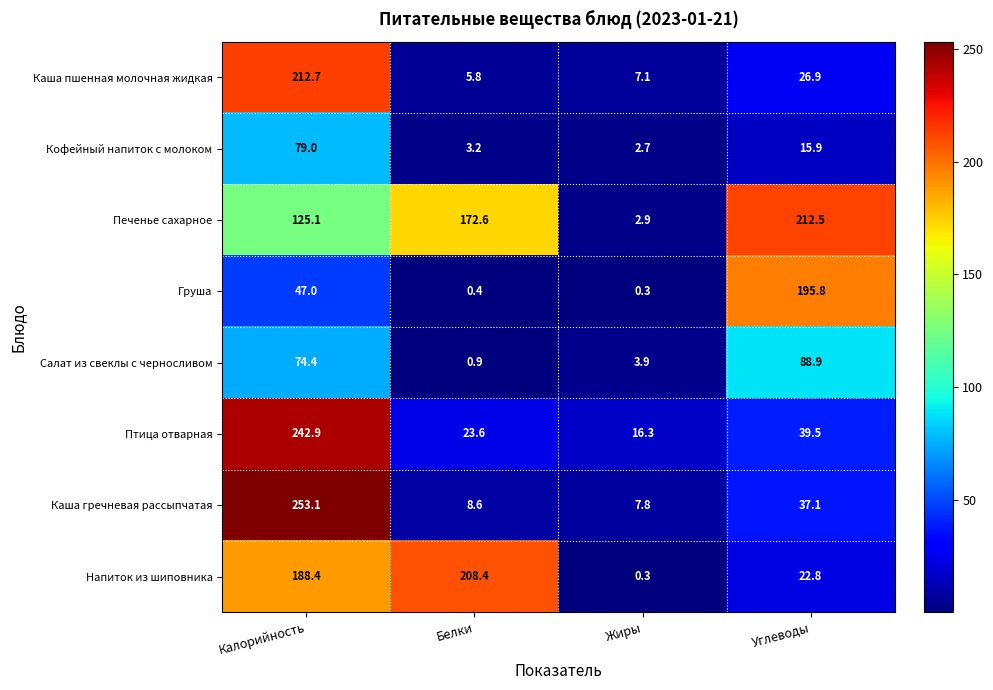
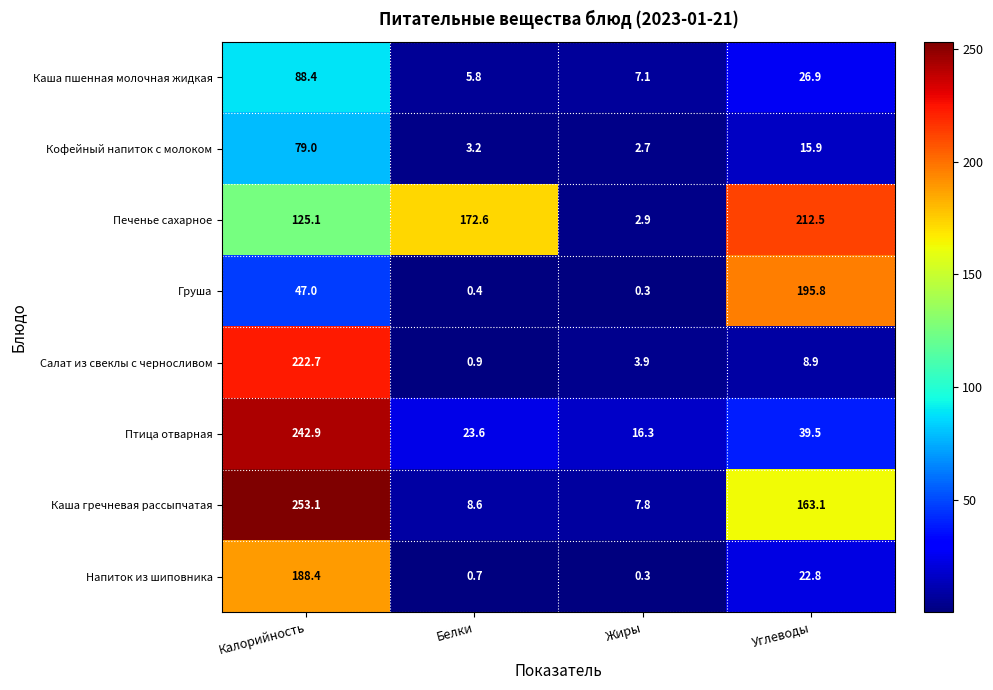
  {
    "Каша пшенная молочная жидкая": {
-     "Калорийность": 212.7,
+     "Калорийность": 88.4,
      "Белки": 5.8,
      "Жиры": 7.1,
      "Углеводы": 26.9
    },
    "Кофейный напиток с молоком": {
      "Калорийность": 79.0,
      "Белки": 3.2,
      "Жиры": 2.7,
      "Углеводы": 15.9
    },
    "Печенье сахарное": {
      "Калорийность": 125.1,
      "Белки": 172.6,
      "Жиры": 2.9,
      "Углеводы": 212.5
    },
    "Груша": {
      "Калорийность": 47.0,
      "Белки": 0.4,
      "Жиры": 0.3,
      "Углеводы": 195.8
    },
    "Салат из свеклы с черносливом": {
-     "Калорийность": 74.4,
+     "Калорийность": 222.7,
      "Белки": 0.9,
      "Жиры": 3.9,
-     "Углеводы": 88.9
+     "Углеводы": 8.9
    },
    "Птица отварная": {
      "Калорийность": 242.9,
      "Белки": 23.6,
      "Жиры": 16.3,
      "Углеводы": 39.5
    },
    "Каша гречневая рассыпчатая": {
      "Калорийность": 253.1,
      "Белки": 8.6,
      "Жиры": 7.8,
-     "Углеводы": 37.1
+     "Углеводы": 163.1
    },
    "Напиток из шиповника": {
      "Калорийность": 188.4,
-     "Белки": 208.4,
+     "Белки": 0.7,
      "Жиры": 0.3,
      "Углеводы": 22.8
    }
  }
